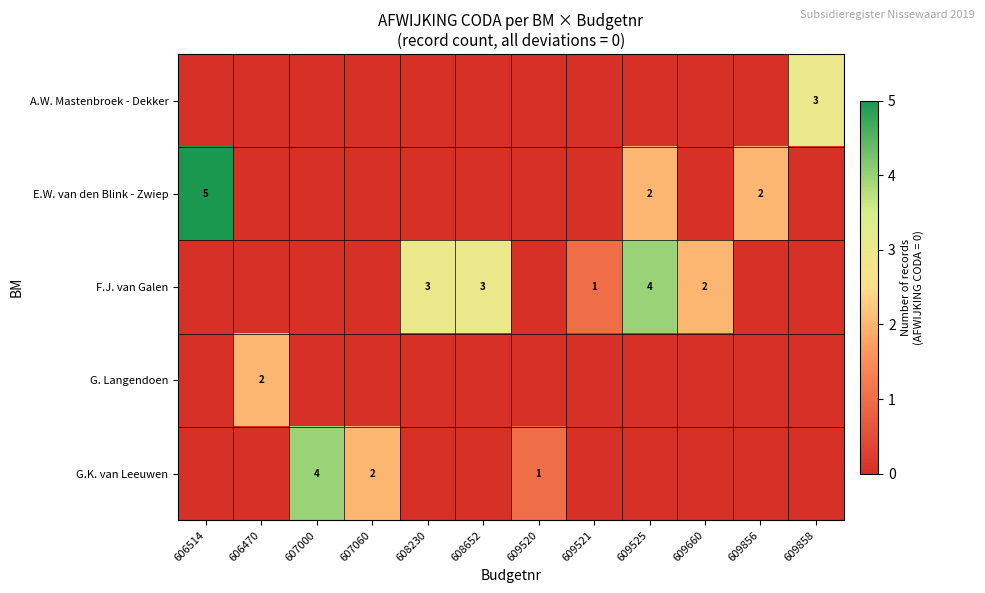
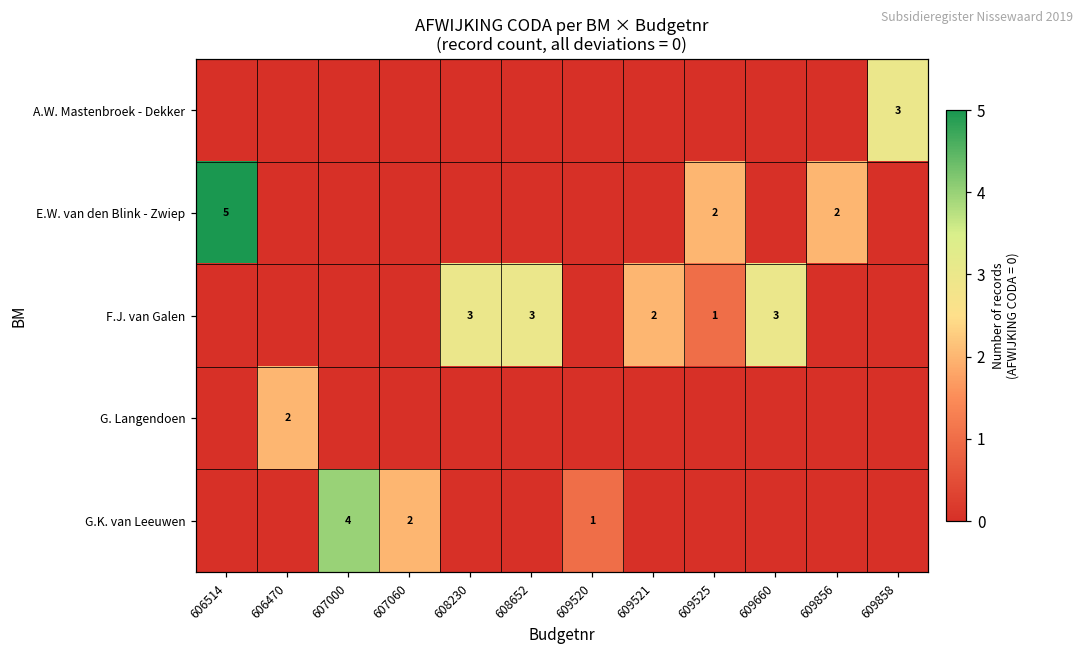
  {
    "A.W. Mastenbroek - Dekker": {
      "609858": 3
    },
    "E.W. van den Blink - Zwiep": {
      "606514": 5,
      "609525": 2,
      "609856": 2
    },
    "F.J. van Galen": {
      "608230": 3,
      "608652": 3,
-     "609521": 1,
-     "609525": 4,
-     "609660": 2
+     "609521": 2,
+     "609525": 1,
+     "609660": 3
    },
    "G. Langendoen": {
      "606470": 2
    },
    "G.K. van Leeuwen": {
      "607000": 4,
      "607060": 2,
      "609520": 1
    }
  }
